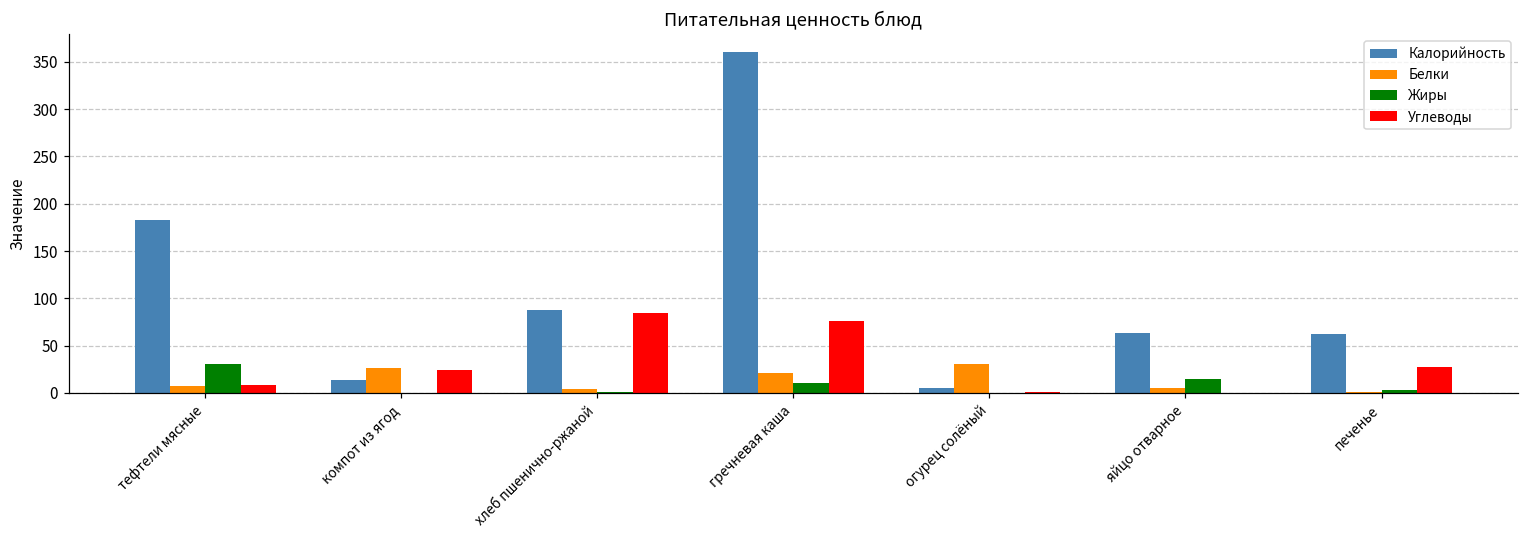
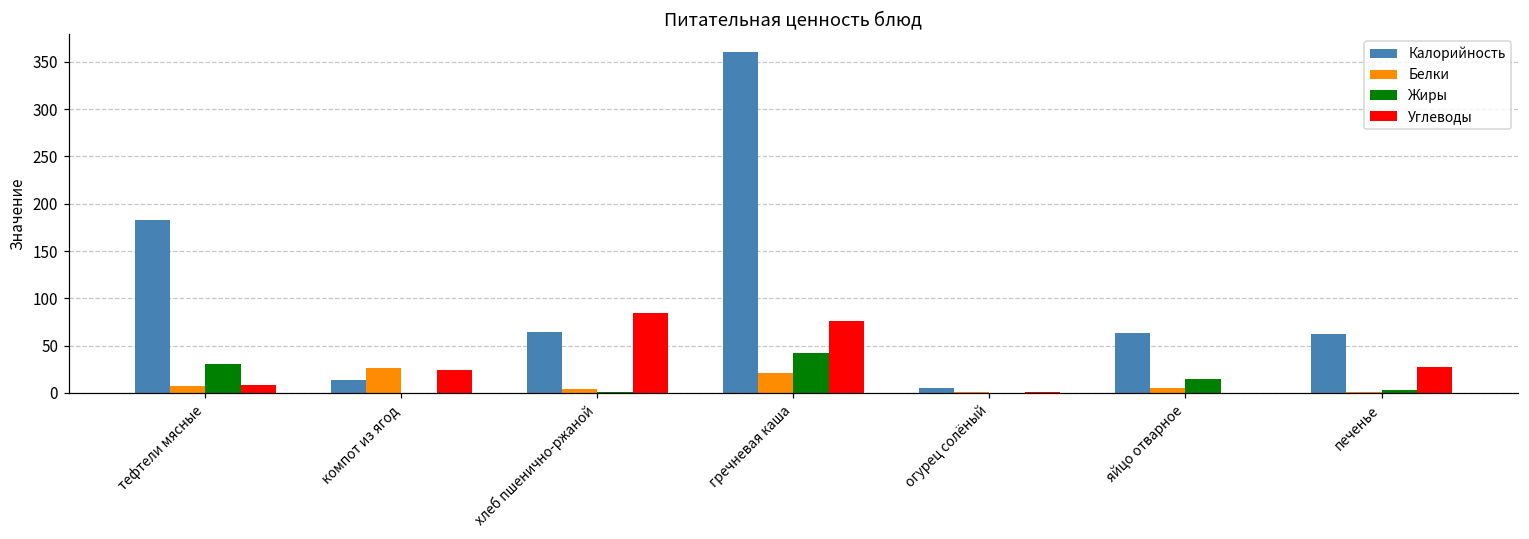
  {
    "Калорийность": {
      "тефтели мясные": 180,
      "компот из ягод": 10,
-     "хлеб пшенично-ржаной": 90,
+     "хлеб пшенично-ржаной": 60,
      "гречневая каша": 360,
      "огурец солёный": 10,
      "яйцо отварное": 60,
      "печенье": 60
    },
    "Белки": {
      "тефтели мясные": 10,
      "компот из ягод": 30,
      "хлеб пшенично-ржаной": 0,
      "гречневая каша": 20,
-     "огурец солёный": 30,
+     "огурец солёный": 0,
      "яйцо отварное": 10
    },
    "Жиры": {
      "тефтели мясные": 30,
-     "гречневая каша": 10,
+     "гречневая каша": 40,
      "яйцо отварное": 10,
      "печенье": 0
    },
    "Углеводы": {
      "тефтели мясные": 10,
      "компот из ягод": 20,
      "хлеб пшенично-ржаной": 80,
      "гречневая каша": 80,
      "печенье": 30
    }
  }
